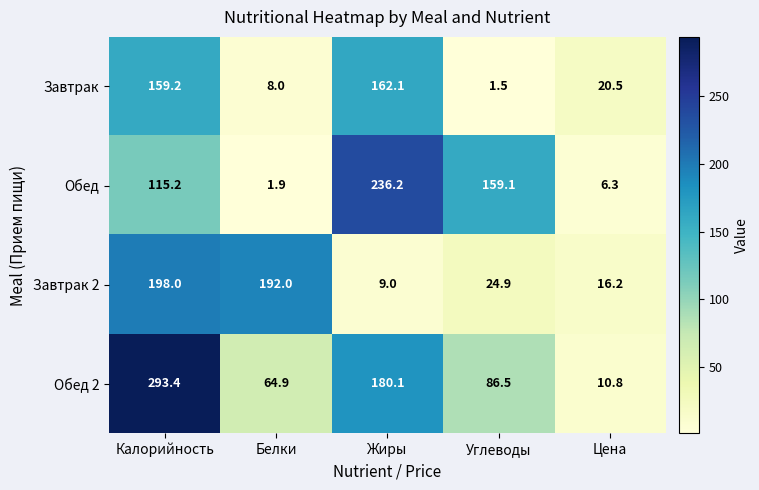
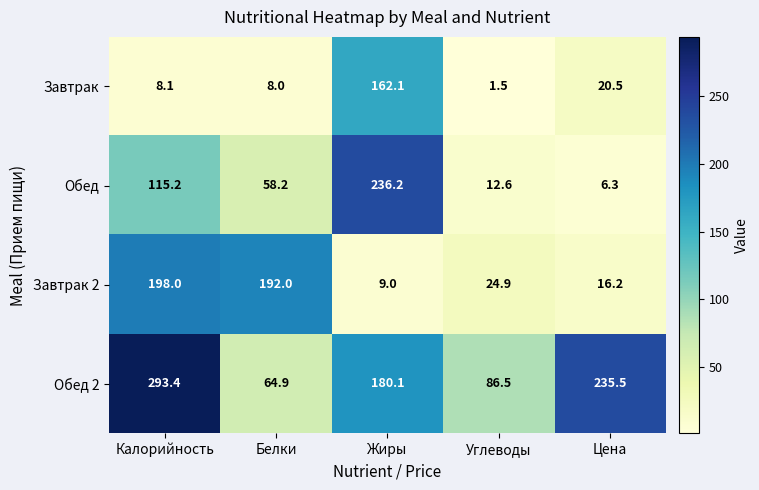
  {
    "Завтрак": {
-     "Калорийность": 159.2,
+     "Калорийность": 8.1,
      "Белки": 8.0,
      "Жиры": 162.1,
      "Углеводы": 1.5,
      "Цена": 20.5
    },
    "Обед": {
      "Калорийность": 115.2,
-     "Белки": 1.9,
+     "Белки": 58.2,
      "Жиры": 236.2,
-     "Углеводы": 159.1,
+     "Углеводы": 12.6,
      "Цена": 6.3
    },
    "Завтрак 2": {
      "Калорийность": 198.0,
      "Белки": 192.0,
      "Жиры": 9.0,
      "Углеводы": 24.9,
      "Цена": 16.2
    },
    "Обед 2": {
      "Калорийность": 293.4,
      "Белки": 64.9,
      "Жиры": 180.1,
      "Углеводы": 86.5,
-     "Цена": 10.8
+     "Цена": 235.5
    }
  }
